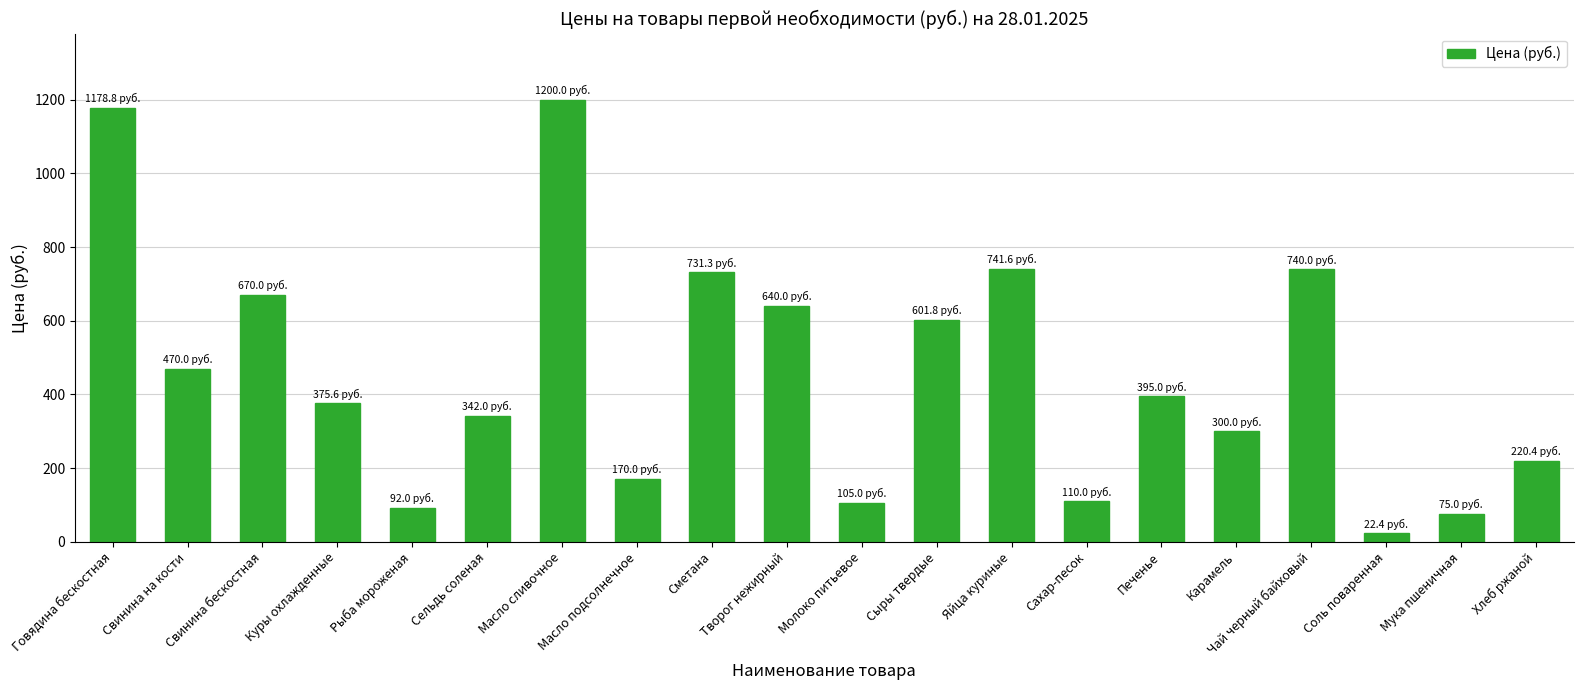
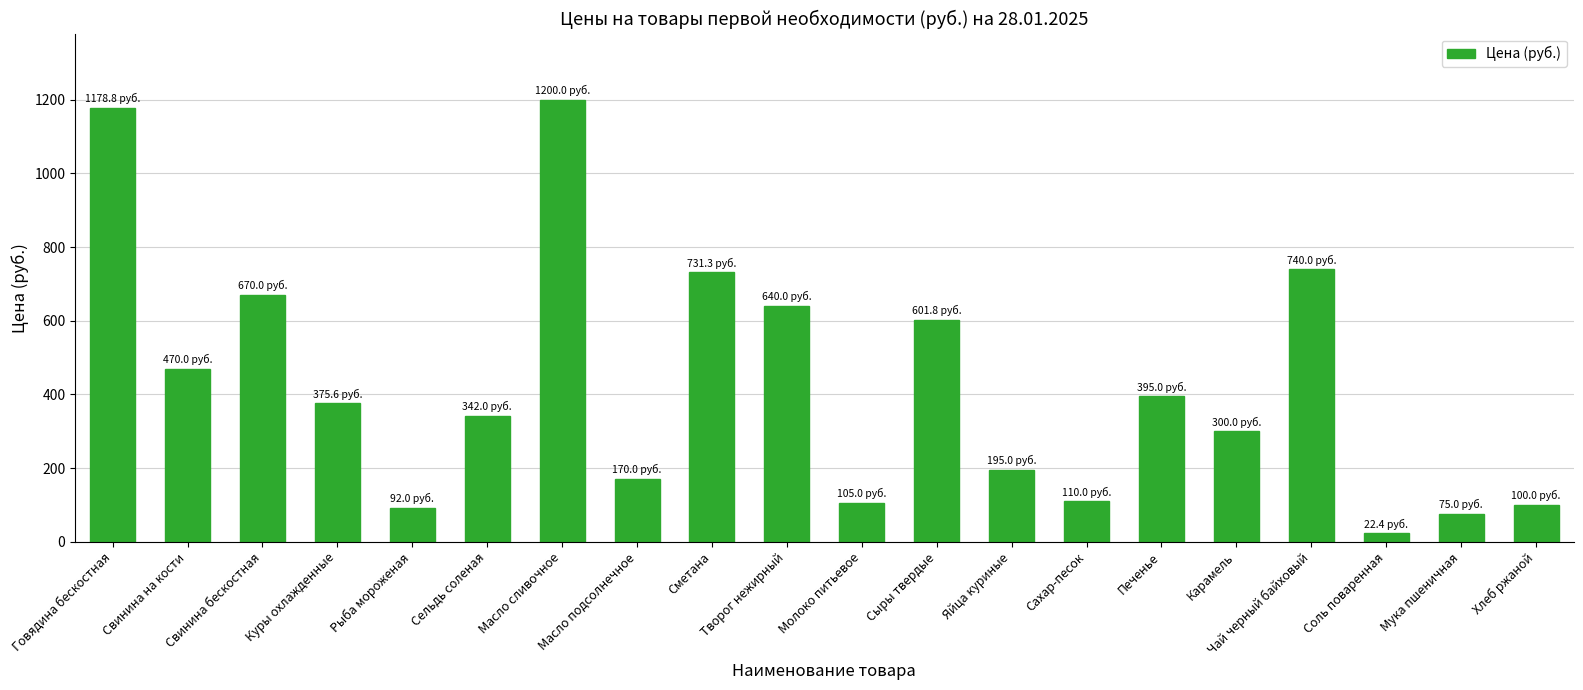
  {
    "Говядина бескостная": 1178.8,
    "Свинина на кости": 470.0,
    "Свинина бескостная": 670.0,
    "Куры охлажденные": 375.6,
    "Рыба мороженая": 92.0,
    "Сельдь соленая": 342.0,
    "Масло сливочное": 1200.0,
    "Масло подсолнечное": 170.0,
    "Сметана": 731.3,
    "Творог нежирный": 640.0,
    "Молоко питьевое": 105.0,
    "Сыры твердые": 601.8,
-   "Яйца куриные": 741.6,
+   "Яйца куриные": 195.0,
    "Сахар-песок": 110.0,
    "Печенье": 395.0,
    "Карамель": 300.0,
    "Чай черный байховый": 740.0,
    "Соль поваренная": 22.4,
    "Мука пшеничная": 75.0,
-   "Хлеб ржаной": 220.4
+   "Хлеб ржаной": 100.0
  }
